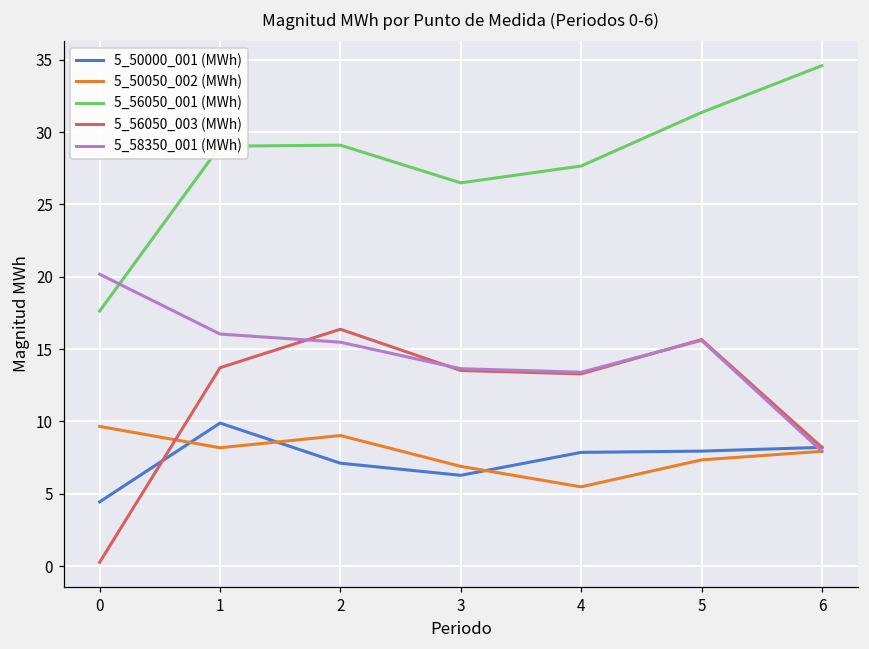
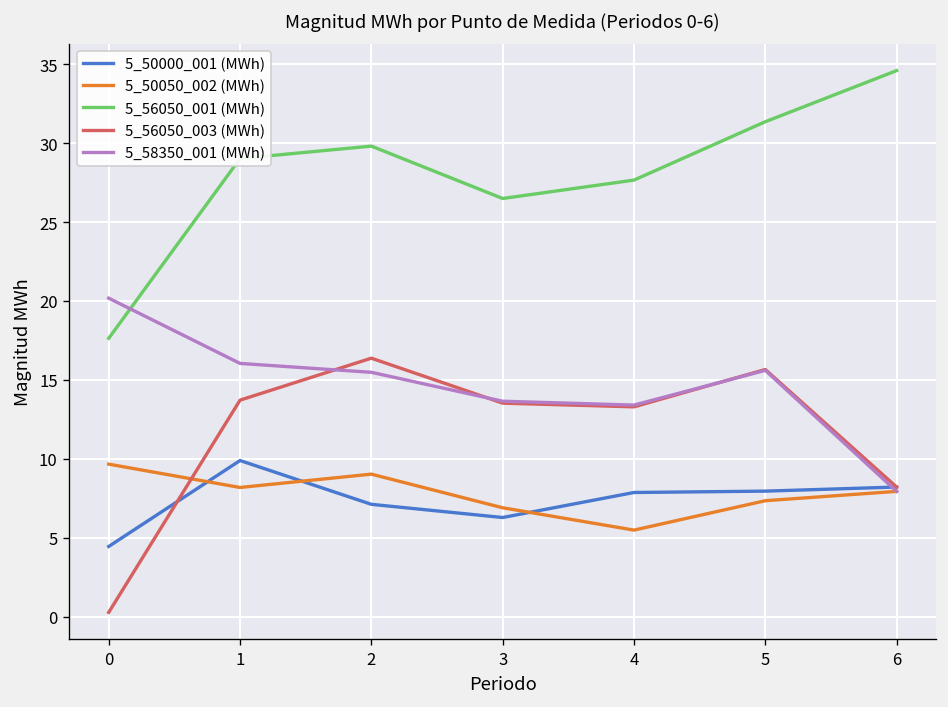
  {
    "5_50000_001 (MWh)": {
      "0": 4.4,
      "1": 9.9,
      "2": 7.1,
      "3": 6.3,
      "4": 7.9,
      "5": 7.9
    },
    "5_50050_002 (MWh)": {
      "0": 9.7,
      "1": 8.2,
      "2": 9.0,
      "3": 6.9,
      "4": 5.5,
      "5": 7.3
    },
    "5_56050_001 (MWh)": {
      "0": 17.6,
-     "2": 29.1,
+     "2": 29.8,
      "3": 26.5,
      "4": 27.7,
      "5": 31.4,
      "6": 34.6
    },
    "5_56050_003 (MWh)": {
      "0": 0.3,
      "1": 13.7,
      "2": 16.4
    },
    "5_58350_001 (MWh)": {
      "0": 20.2,
      "1": 16.0,
      "2": 15.5
    }
  }
